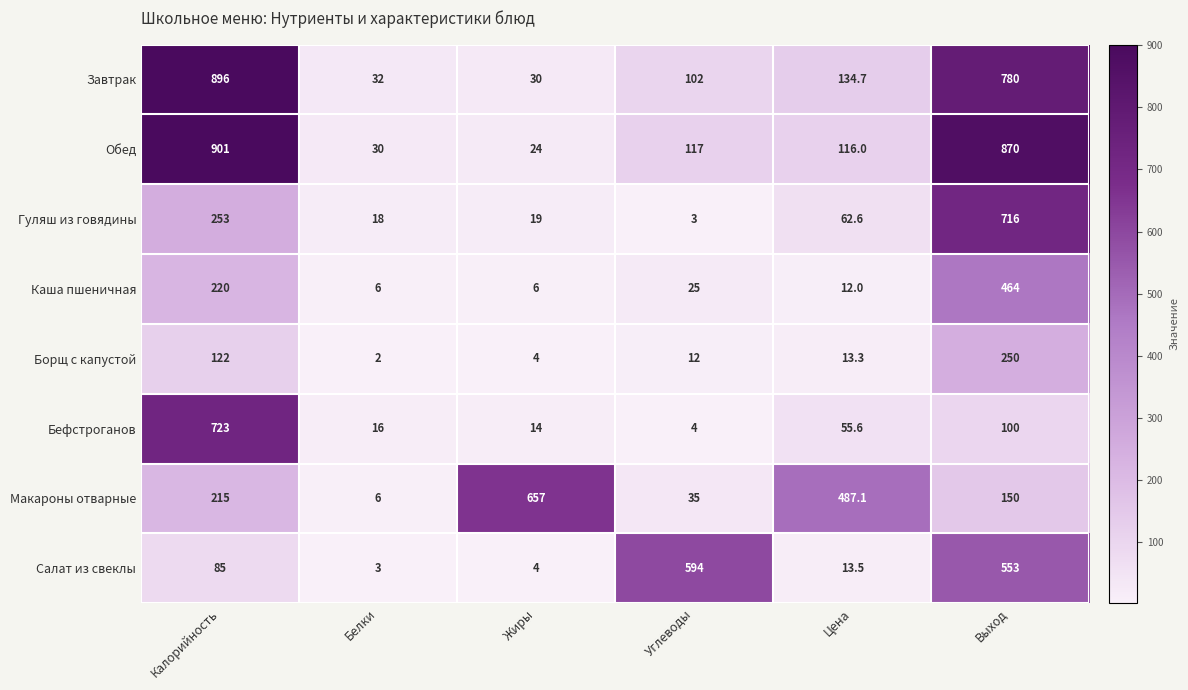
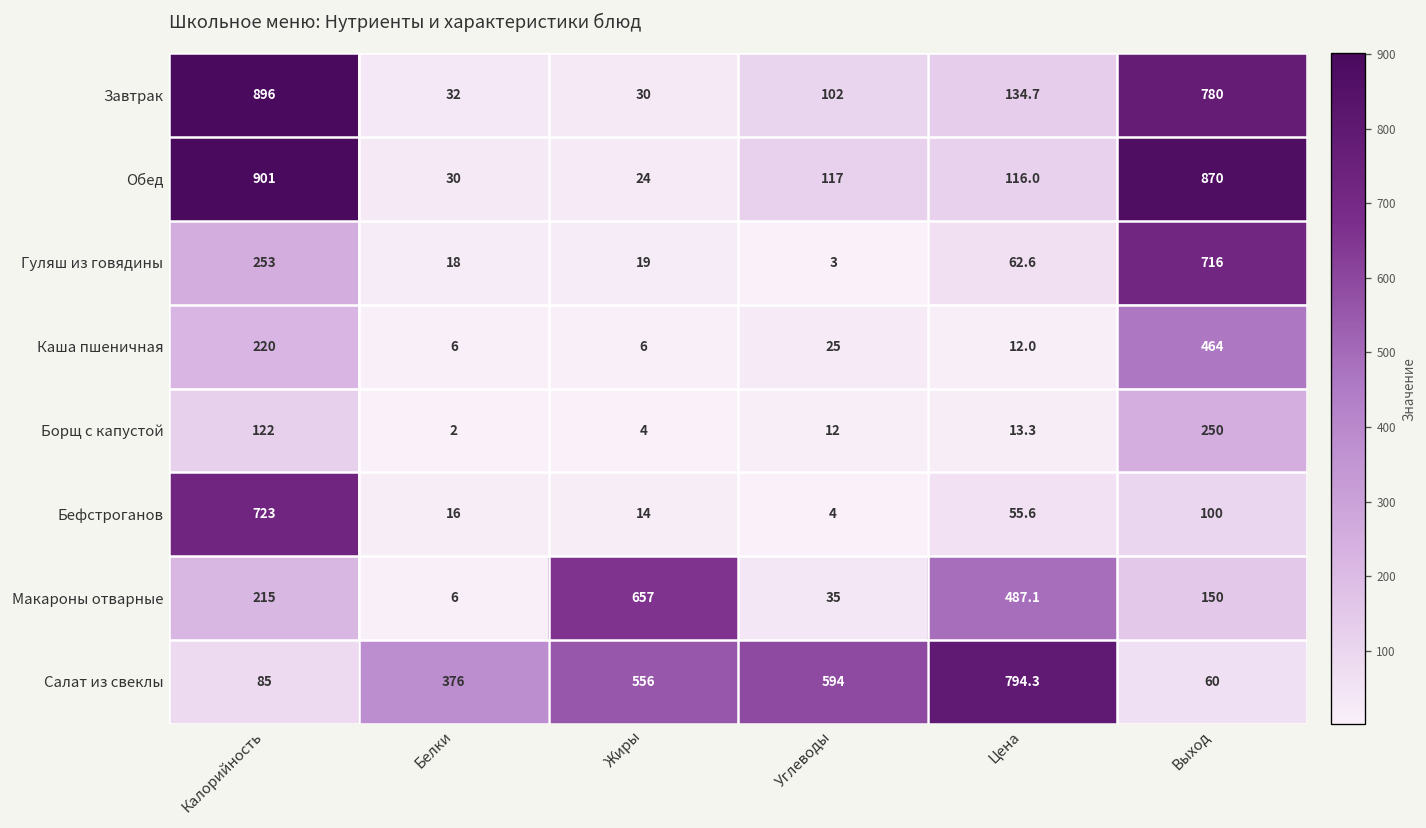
  {
    "Завтрак": {
      "Калорийность": 896,
      "Белки": 32,
      "Жиры": 30,
      "Углеводы": 102,
      "Цена": 134.7,
      "Выход": 780
    },
    "Обед": {
      "Калорийность": 901,
      "Белки": 30,
      "Жиры": 24,
      "Углеводы": 117,
      "Цена": 116.0,
      "Выход": 870
    },
    "Гуляш из говядины": {
      "Калорийность": 253,
      "Белки": 18,
      "Жиры": 19,
      "Углеводы": 3,
      "Цена": 62.6,
      "Выход": 716
    },
    "Каша пшеничная": {
      "Калорийность": 220,
      "Белки": 6,
      "Жиры": 6,
      "Углеводы": 25,
      "Цена": 12.0,
      "Выход": 464
    },
    "Борщ с капустой": {
      "Калорийность": 122,
      "Белки": 2,
      "Жиры": 4,
      "Углеводы": 12,
      "Цена": 13.3,
      "Выход": 250
    },
    "Бефстроганов": {
      "Калорийность": 723,
      "Белки": 16,
      "Жиры": 14,
      "Углеводы": 4,
      "Цена": 55.6,
      "Выход": 100
    },
    "Макароны отварные": {
      "Калорийность": 215,
      "Белки": 6,
      "Жиры": 657,
      "Углеводы": 35,
      "Цена": 487.1,
      "Выход": 150
    },
    "Салат из свеклы": {
      "Калорийность": 85,
-     "Белки": 3,
-     "Жиры": 4,
+     "Белки": 376,
+     "Жиры": 556,
      "Углеводы": 594,
-     "Цена": 13.5,
-     "Выход": 553
+     "Цена": 794.3,
+     "Выход": 60
    }
  }
